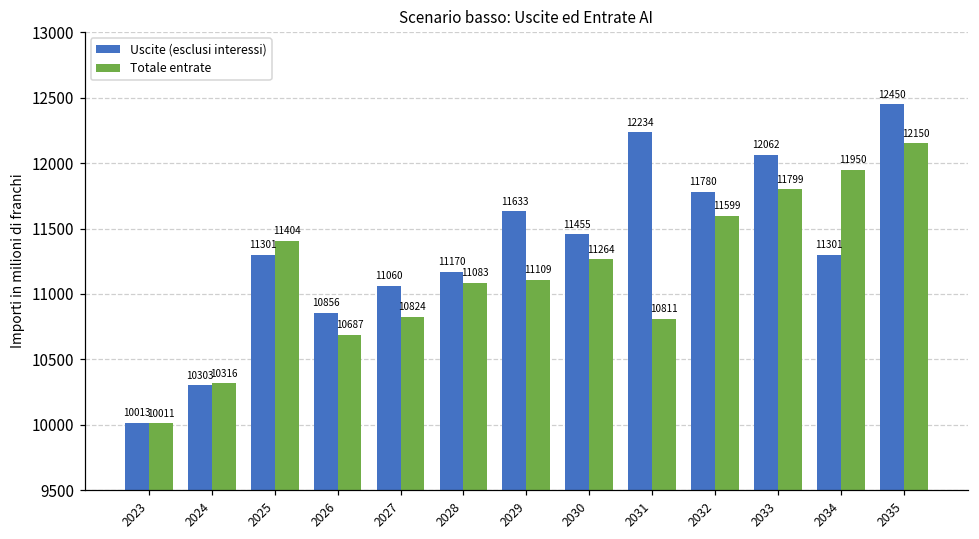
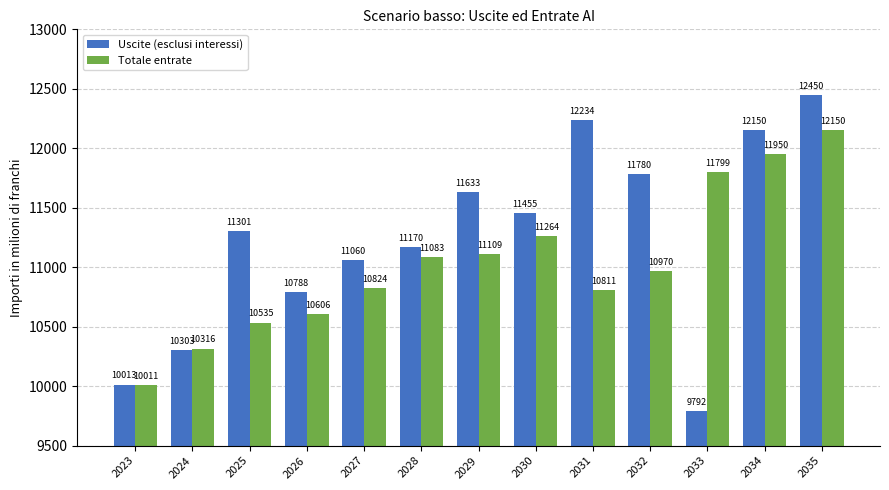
  {
    "Uscite (esclusi interessi)": {
      "2023": 10013,
      "2024": 10303,
      "2025": 11301,
-     "2026": 10856,
+     "2026": 10788,
      "2027": 11060,
      "2028": 11170,
      "2029": 11633,
      "2030": 11455,
      "2031": 12234,
      "2032": 11780,
-     "2033": 12062,
-     "2034": 11301,
+     "2033": 9792,
+     "2034": 12150,
      "2035": 12450
    },
    "Totale entrate": {
      "2023": 10011,
      "2024": 10316,
-     "2025": 11404,
-     "2026": 10687,
+     "2025": 10535,
+     "2026": 10606,
      "2027": 10824,
      "2028": 11083,
      "2029": 11109,
      "2030": 11264,
      "2031": 10811,
-     "2032": 11599,
+     "2032": 10970,
      "2033": 11799,
      "2034": 11950,
      "2035": 12150
    }
  }
